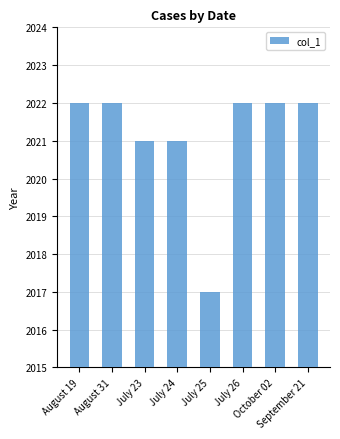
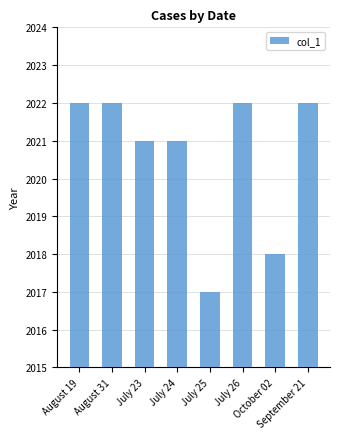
  {
    "August 19": 2022,
    "August 31": 2022,
    "July 23": 2021,
    "July 24": 2021,
    "July 25": 2017,
    "July 26": 2022,
-   "October 02": 2022,
+   "October 02": 2018,
    "September 21": 2022
  }
